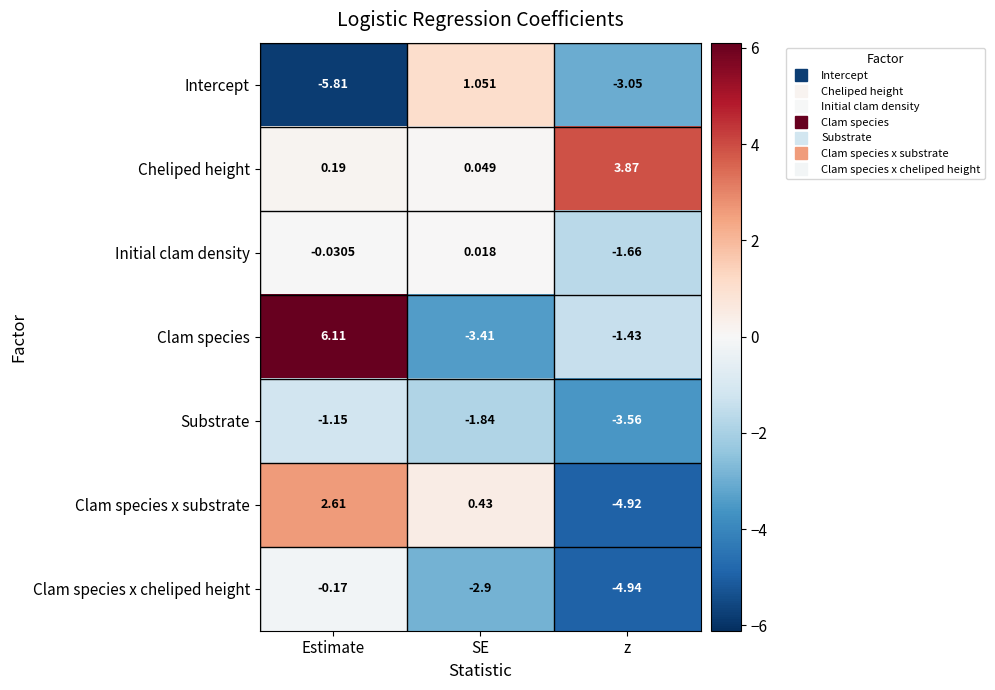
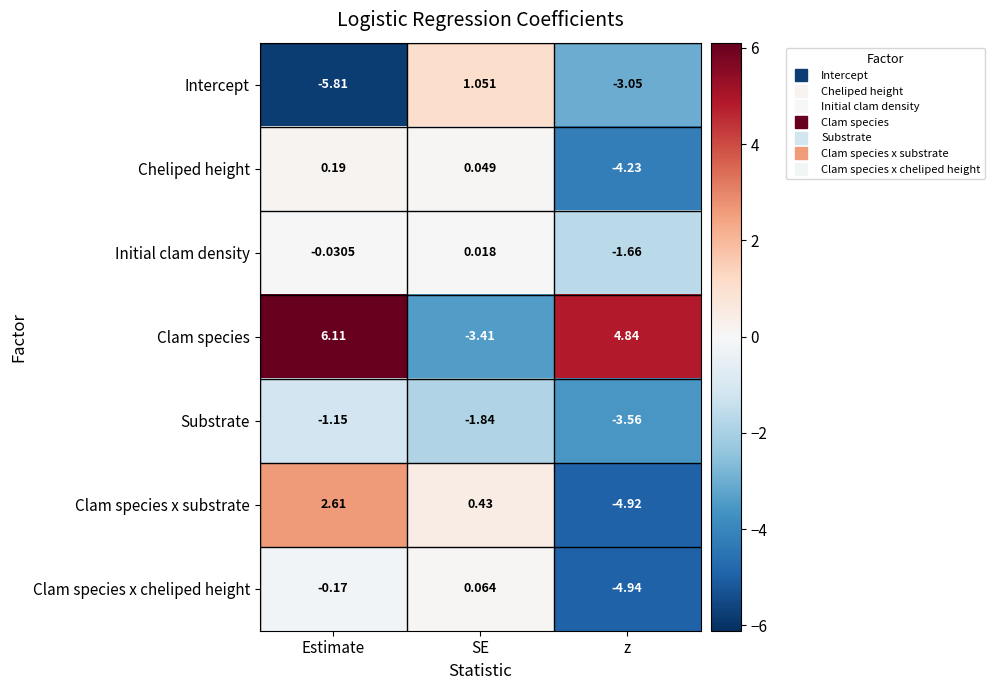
  {
    "Intercept": {
      "Estimate": -5.81,
      "SE": 1.051,
      "z": -3.05
    },
    "Cheliped height": {
      "Estimate": 0.19,
      "SE": 0.049,
-     "z": 3.87
+     "z": -4.23
    },
    "Initial clam density": {
      "Estimate": -0.0305,
      "SE": 0.018,
      "z": -1.66
    },
    "Clam species": {
      "Estimate": 6.11,
      "SE": -3.41,
-     "z": -1.43
+     "z": 4.84
    },
    "Substrate": {
      "Estimate": -1.15,
      "SE": -1.84,
      "z": -3.56
    },
    "Clam species x substrate": {
      "Estimate": 2.61,
      "SE": 0.43,
      "z": -4.92
    },
    "Clam species x cheliped height": {
      "Estimate": -0.17,
-     "SE": -2.9,
+     "SE": 0.064,
      "z": -4.94
    }
  }
